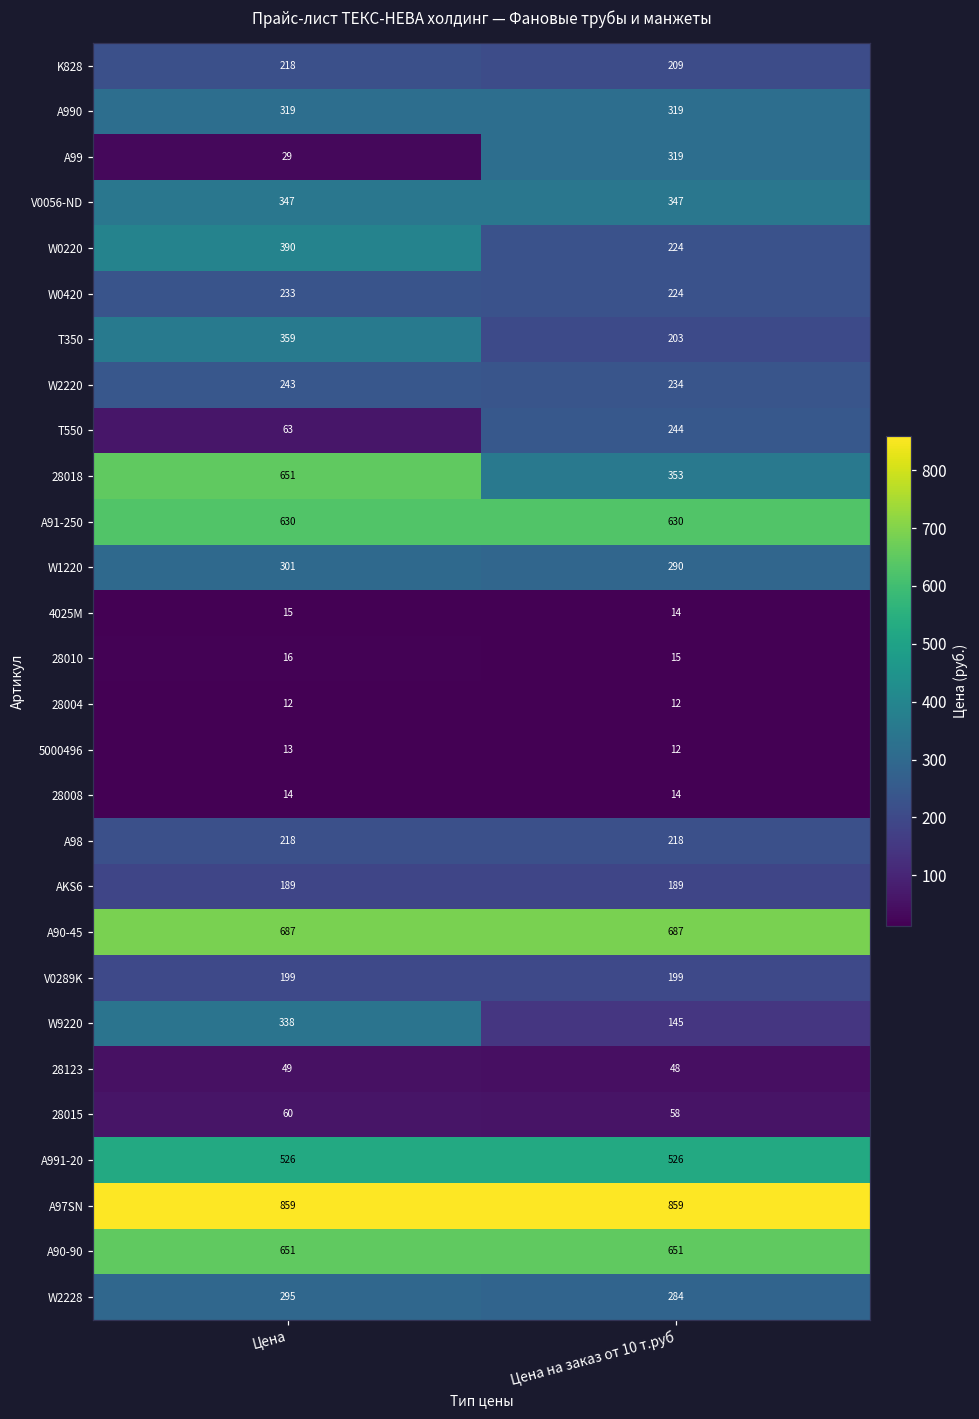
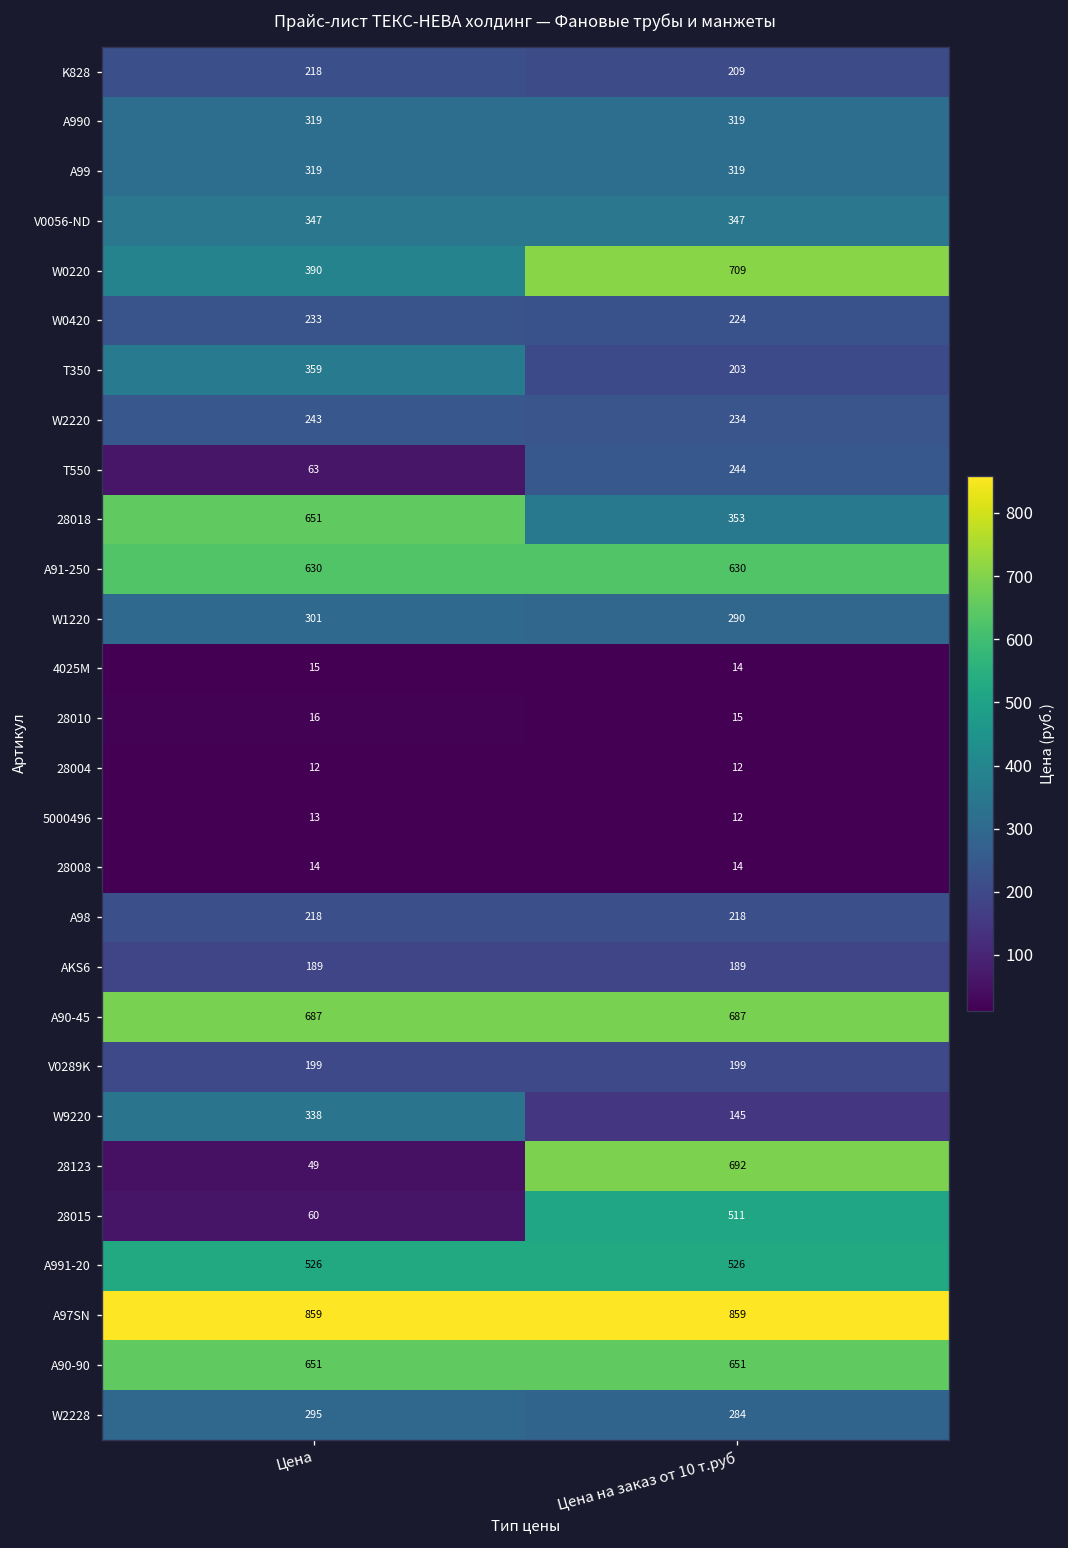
  {
    "K828": {
      "Цена": 218,
      "Цена на заказ от 10 т.руб": 209
    },
    "A990": {
      "Цена": 319,
      "Цена на заказ от 10 т.руб": 319
    },
    "A99": {
-     "Цена": 29,
+     "Цена": 319,
      "Цена на заказ от 10 т.руб": 319
    },
    "V0056-ND": {
      "Цена": 347,
      "Цена на заказ от 10 т.руб": 347
    },
    "W0220": {
      "Цена": 390,
-     "Цена на заказ от 10 т.руб": 224
+     "Цена на заказ от 10 т.руб": 709
    },
    "W0420": {
      "Цена": 233,
      "Цена на заказ от 10 т.руб": 224
    },
    "T350": {
      "Цена": 359,
      "Цена на заказ от 10 т.руб": 203
    },
    "W2220": {
      "Цена": 243,
      "Цена на заказ от 10 т.руб": 234
    },
    "T550": {
      "Цена": 63,
      "Цена на заказ от 10 т.руб": 244
    },
    "28018": {
      "Цена": 651,
      "Цена на заказ от 10 т.руб": 353
    },
    "A91-250": {
      "Цена": 630,
      "Цена на заказ от 10 т.руб": 630
    },
    "W1220": {
      "Цена": 301,
      "Цена на заказ от 10 т.руб": 290
    },
    "4025M": {
      "Цена": 15,
      "Цена на заказ от 10 т.руб": 14
    },
    "28010": {
      "Цена": 16,
      "Цена на заказ от 10 т.руб": 15
    },
    "28004": {
      "Цена": 12,
      "Цена на заказ от 10 т.руб": 12
    },
    "5000496": {
      "Цена": 13,
      "Цена на заказ от 10 т.руб": 12
    },
    "28008": {
      "Цена": 14,
      "Цена на заказ от 10 т.руб": 14
    },
    "A98": {
      "Цена": 218,
      "Цена на заказ от 10 т.руб": 218
    },
    "AKS6": {
      "Цена": 189,
      "Цена на заказ от 10 т.руб": 189
    },
    "A90-45": {
      "Цена": 687,
      "Цена на заказ от 10 т.руб": 687
    },
    "V0289K": {
      "Цена": 199,
      "Цена на заказ от 10 т.руб": 199
    },
    "W9220": {
      "Цена": 338,
      "Цена на заказ от 10 т.руб": 145
    },
    "28123": {
      "Цена": 49,
-     "Цена на заказ от 10 т.руб": 48
+     "Цена на заказ от 10 т.руб": 692
    },
    "28015": {
      "Цена": 60,
-     "Цена на заказ от 10 т.руб": 58
+     "Цена на заказ от 10 т.руб": 511
    },
    "A991-20": {
      "Цена": 526,
      "Цена на заказ от 10 т.руб": 526
    },
    "A97SN": {
      "Цена": 859,
      "Цена на заказ от 10 т.руб": 859
    },
    "A90-90": {
      "Цена": 651,
      "Цена на заказ от 10 т.руб": 651
    },
    "W2228": {
      "Цена": 295,
      "Цена на заказ от 10 т.руб": 284
    }
  }
